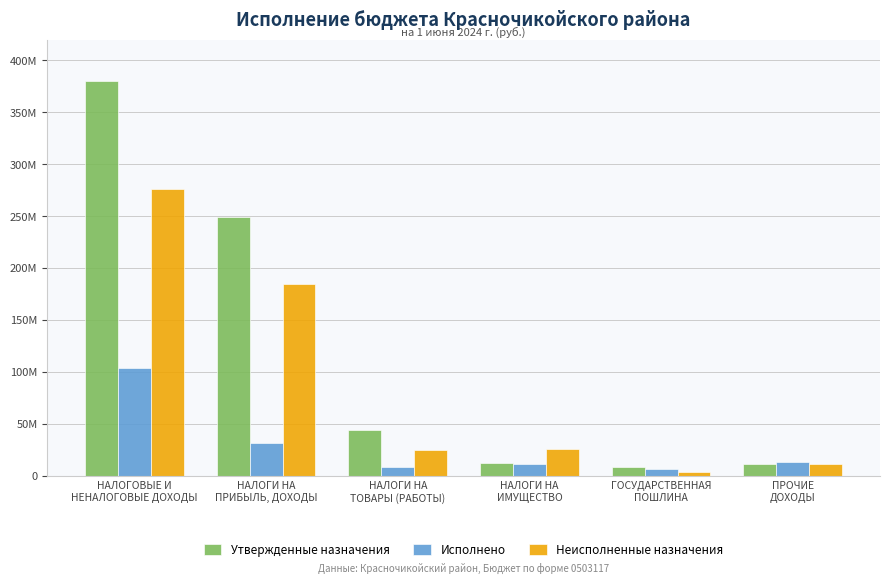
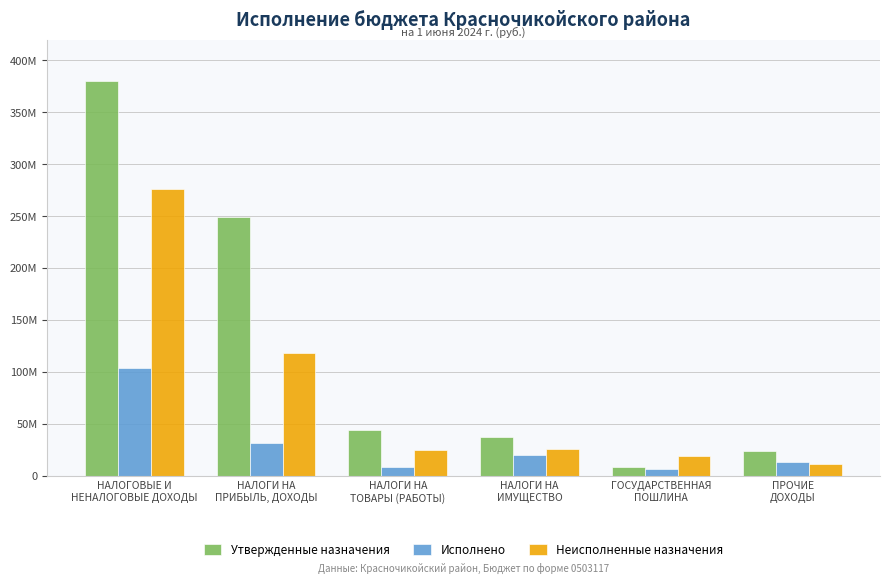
  {
    "Утвержденные назначения": {
      "НАЛОГОВЫЕ И НЕНАЛОГОВЫЕ ДОХОДЫ": 380000000,
      "НАЛОГИ НА ПРИБЫЛЬ, ДОХОДЫ": 249000000,
      "НАЛОГИ НА ТОВАРЫ (РАБОТЫ)": 44000000,
-     "НАЛОГИ НА ИМУЩЕСТВО": 13000000,
+     "НАЛОГИ НА ИМУЩЕСТВО": 37000000,
      "ГОСУДАРСТВЕННАЯ ПОШЛИНА": 9000000,
-     "ПРОЧИЕ ДОХОДЫ": 12000000
+     "ПРОЧИЕ ДОХОДЫ": 24000000
    },
    "Исполнено": {
      "НАЛОГОВЫЕ И НЕНАЛОГОВЫЕ ДОХОДЫ": 104000000,
      "НАЛОГИ НА ПРИБЫЛЬ, ДОХОДЫ": 31000000,
      "НАЛОГИ НА ТОВАРЫ (РАБОТЫ)": 8000000,
-     "НАЛОГИ НА ИМУЩЕСТВО": 12000000,
+     "НАЛОГИ НА ИМУЩЕСТВО": 21000000,
      "ГОСУДАРСТВЕННАЯ ПОШЛИНА": 6000000,
      "ПРОЧИЕ ДОХОДЫ": 14000000
    },
    "Неисполненные назначения": {
      "НАЛОГОВЫЕ И НЕНАЛОГОВЫЕ ДОХОДЫ": 276000000,
-     "НАЛОГИ НА ПРИБЫЛЬ, ДОХОДЫ": 185000000,
+     "НАЛОГИ НА ПРИБЫЛЬ, ДОХОДЫ": 119000000,
      "НАЛОГИ НА ТОВАРЫ (РАБОТЫ)": 25000000,
      "НАЛОГИ НА ИМУЩЕСТВО": 26000000,
-     "ГОСУДАРСТВЕННАЯ ПОШЛИНА": 4000000,
+     "ГОСУДАРСТВЕННАЯ ПОШЛИНА": 19000000,
      "ПРОЧИЕ ДОХОДЫ": 11000000
    }
  }
